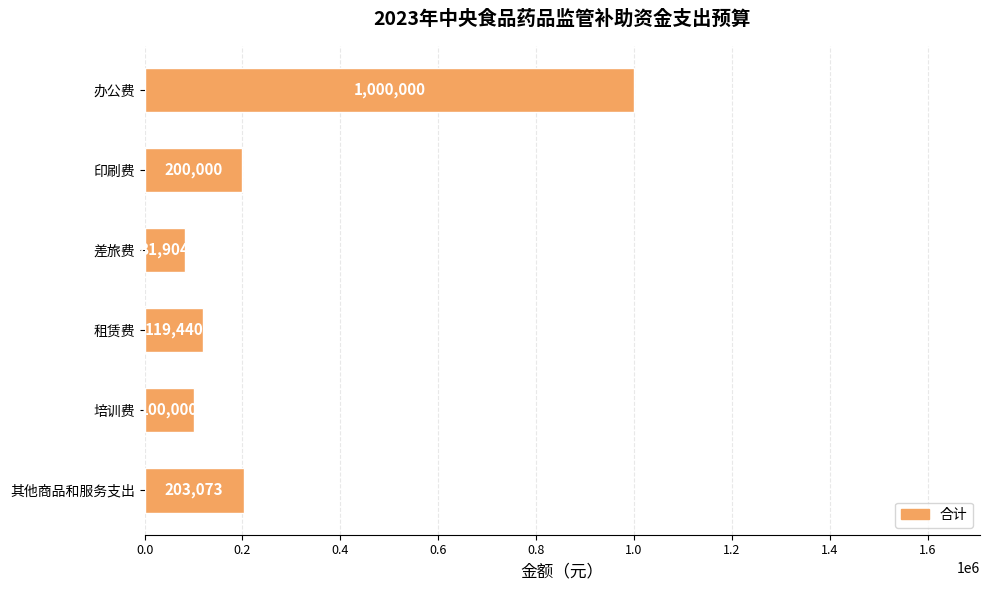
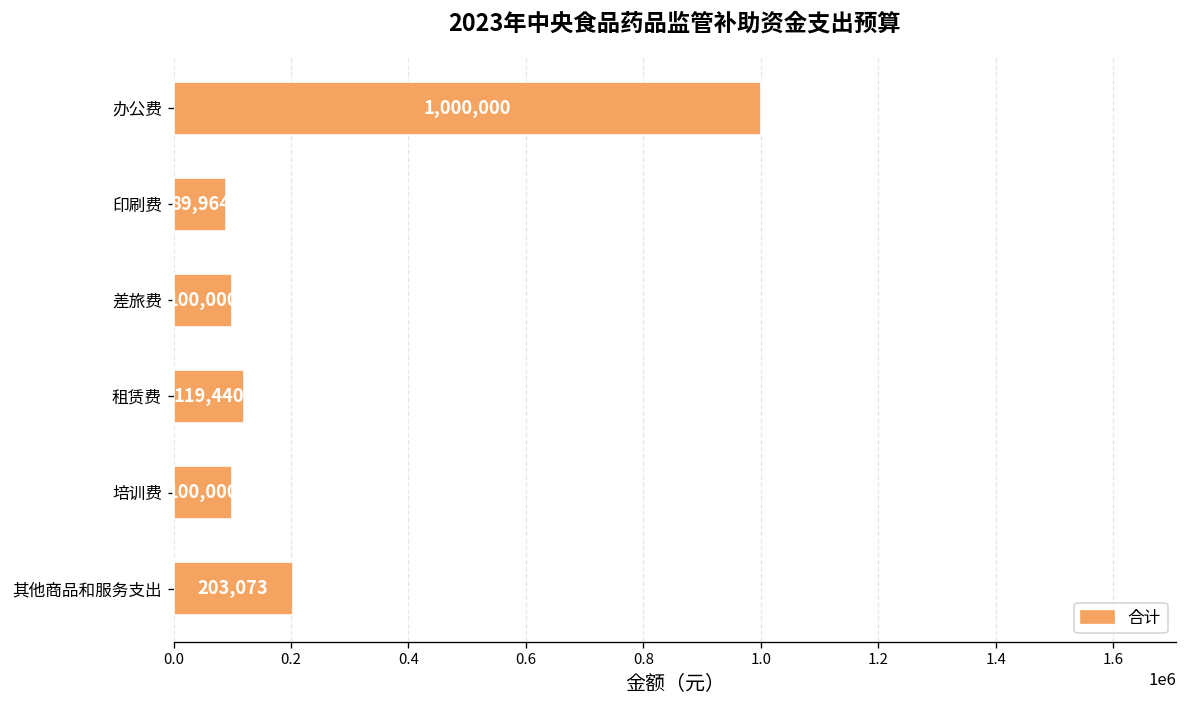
  {
    "办公费": "1,000,000",
-   "印刷费": "200,000",
-   "差旅费": "81,904",
+   "印刷费": "89,964",
+   "差旅费": "100,000",
    "租赁费": "119,440",
    "培训费": "100,000",
    "其他商品和服务支出": "203,073"
  }
